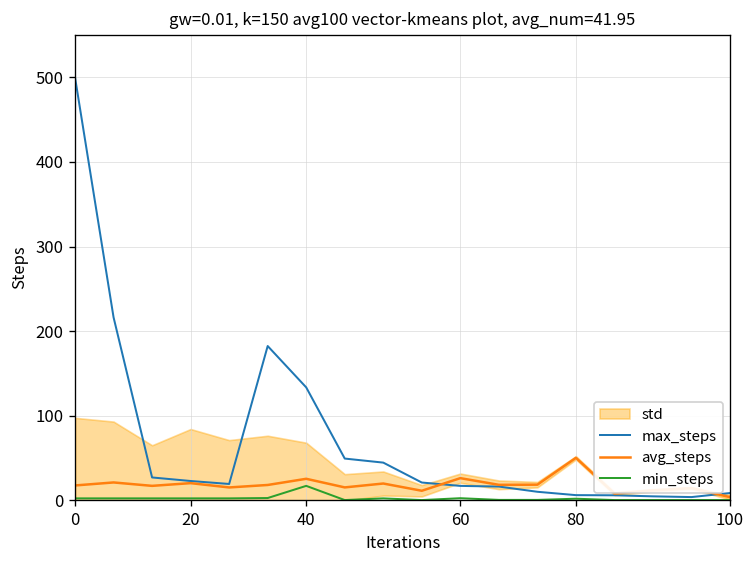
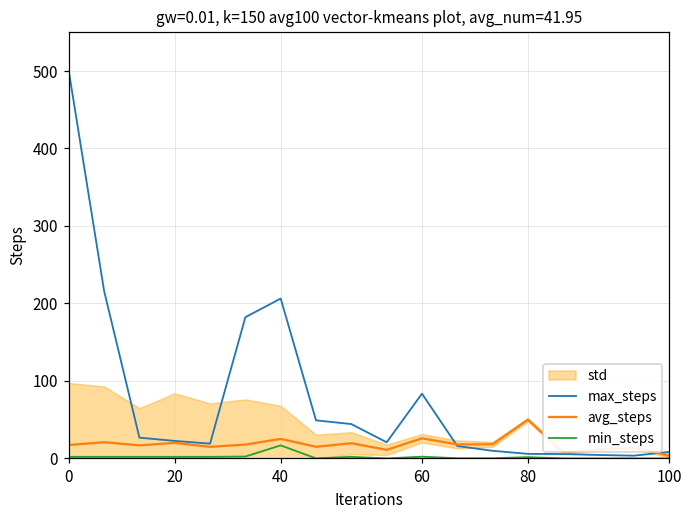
  {
    "max_steps": {
      "0": 500,
-     "40": 130,
-     "60": 20,
+     "40": 210,
+     "60": 80,
      "80": 10
    },
    "min_steps": {
      "0": 0,
      "20": 0,
      "40": 20,
      "60": 0,
      "80": 0
    }
  }
